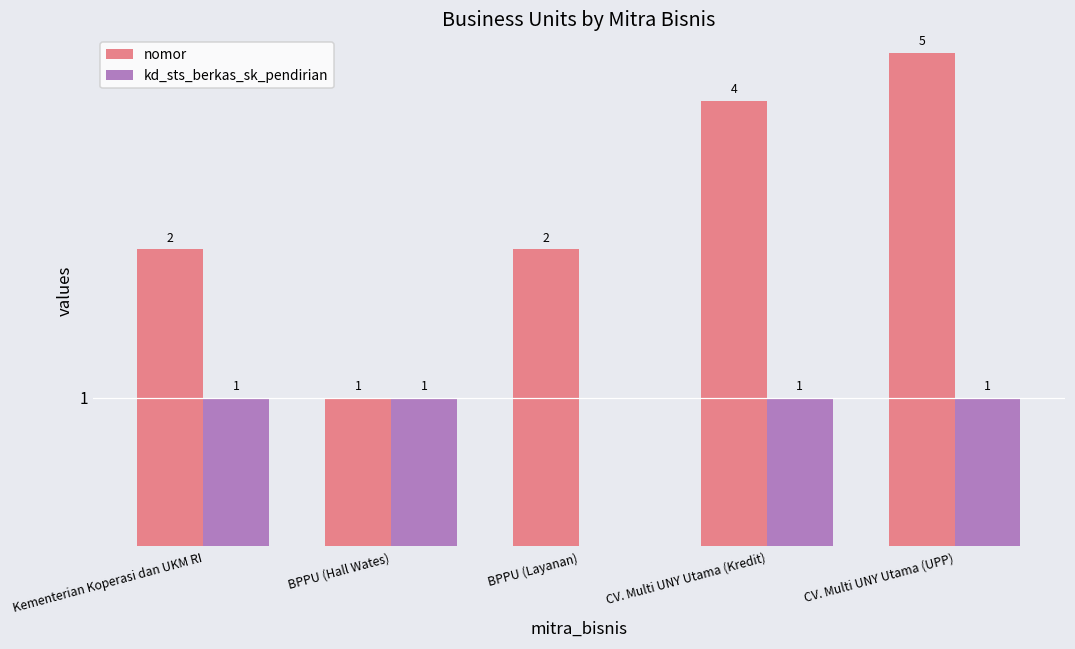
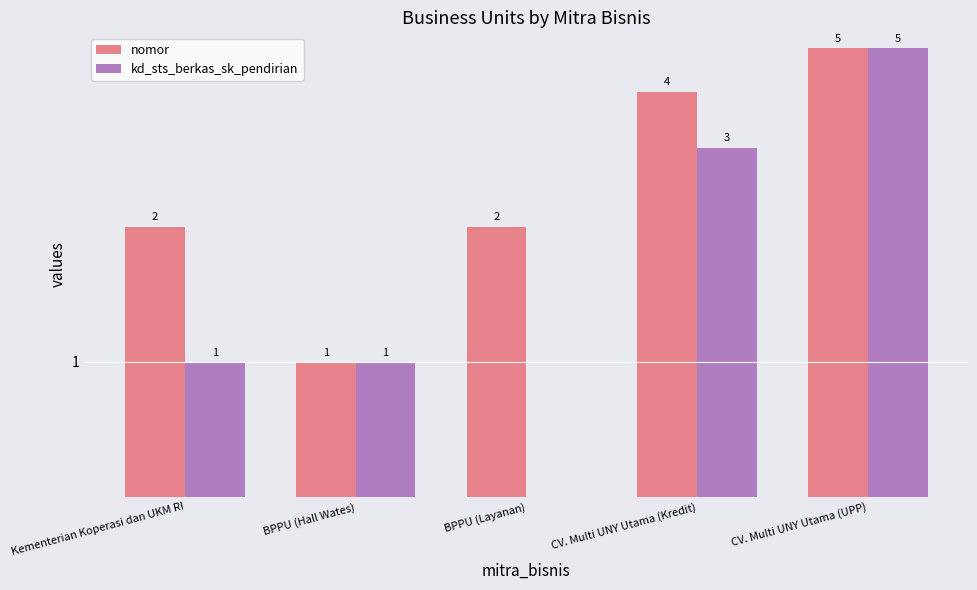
  {
    "nomor": {
      "Kementerian Koperasi dan UKM RI": 2,
      "BPPU (Hall Wates)": 1,
      "BPPU (Layanan)": 2,
      "CV. Multi UNY Utama (Kredit)": 4,
      "CV. Multi UNY Utama (UPP)": 5
    },
    "kd_sts_berkas_sk_pendirian": {
      "Kementerian Koperasi dan UKM RI": 1,
      "BPPU (Hall Wates)": 1,
-     "CV. Multi UNY Utama (Kredit)": 1,
-     "CV. Multi UNY Utama (UPP)": 1
+     "CV. Multi UNY Utama (Kredit)": 3,
+     "CV. Multi UNY Utama (UPP)": 5
    }
  }
